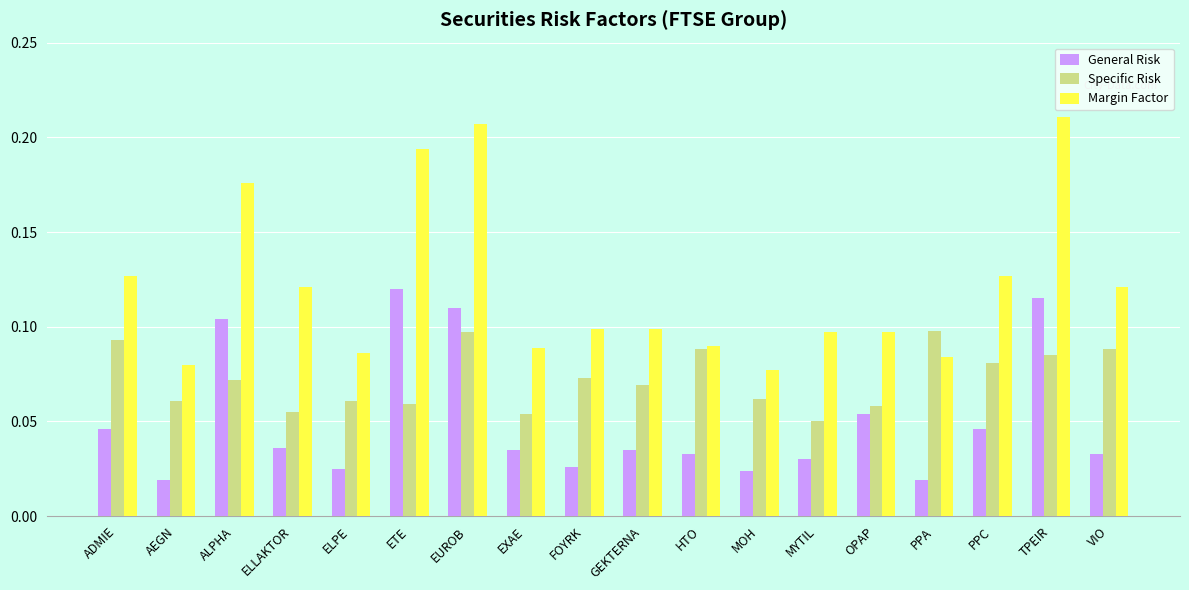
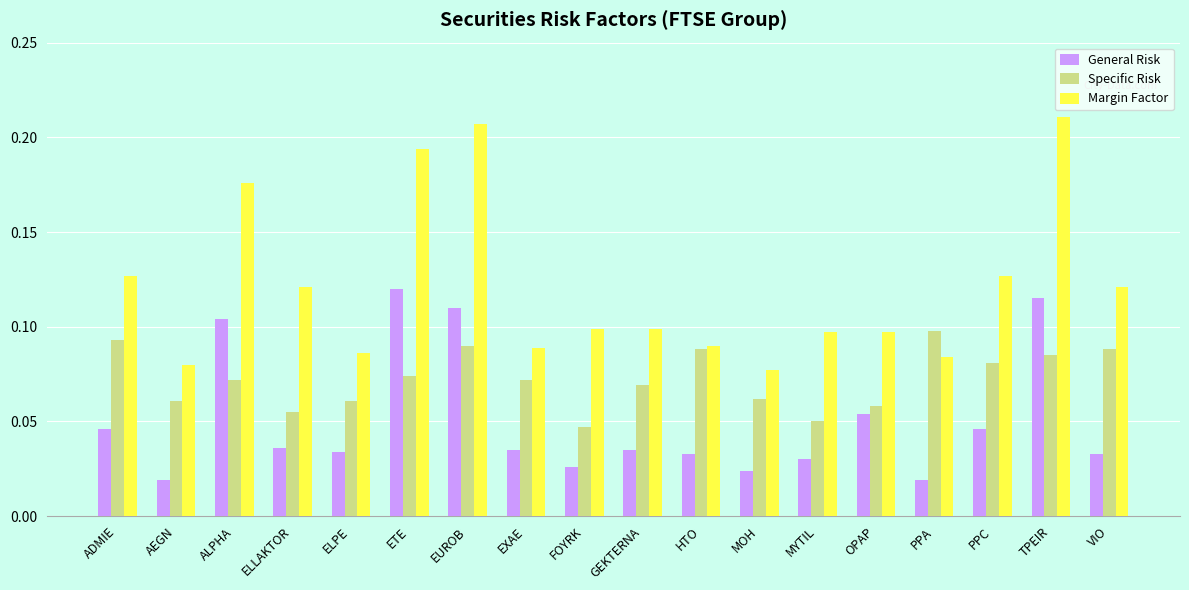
  {
    "General Risk": {
      "ADMIE": 0.046,
      "AEGN": 0.019,
      "ALPHA": 0.104,
      "ELLAKTOR": 0.036,
-     "ELPE": 0.025,
+     "ELPE": 0.034,
      "ETE": 0.120,
      "EUROB": 0.110,
      "EXAE": 0.035,
      "FOYRK": 0.026,
      "GEKTERNA": 0.035,
      "HTO": 0.033,
      "MOH": 0.024,
      "MYTIL": 0.030,
      "OPAP": 0.054,
      "PPA": 0.019,
      "PPC": 0.046,
      "TPEIR": 0.115,
      "VIO": 0.033
    },
    "Specific Risk": {
      "ADMIE": 0.093,
      "AEGN": 0.061,
      "ALPHA": 0.072,
      "ELLAKTOR": 0.055,
      "ELPE": 0.061,
-     "ETE": 0.059,
-     "EUROB": 0.097,
-     "EXAE": 0.054,
-     "FOYRK": 0.073,
+     "ETE": 0.074,
+     "EUROB": 0.090,
+     "EXAE": 0.072,
+     "FOYRK": 0.047,
      "GEKTERNA": 0.069,
      "HTO": 0.088,
      "MOH": 0.062,
      "MYTIL": 0.050,
      "OPAP": 0.058,
      "PPA": 0.098,
      "PPC": 0.081,
      "TPEIR": 0.085,
      "VIO": 0.088
    },
    "Margin Factor": {
      "ADMIE": 0.127,
      "AEGN": 0.080,
      "ALPHA": 0.176,
      "ELLAKTOR": 0.121,
      "ELPE": 0.086,
      "ETE": 0.194,
      "EUROB": 0.207,
      "EXAE": 0.089,
      "FOYRK": 0.099,
      "GEKTERNA": 0.099,
      "HTO": 0.090,
      "MOH": 0.077,
      "MYTIL": 0.097,
      "OPAP": 0.097,
      "PPA": 0.084,
      "PPC": 0.127,
      "TPEIR": 0.211,
      "VIO": 0.121
    }
  }
